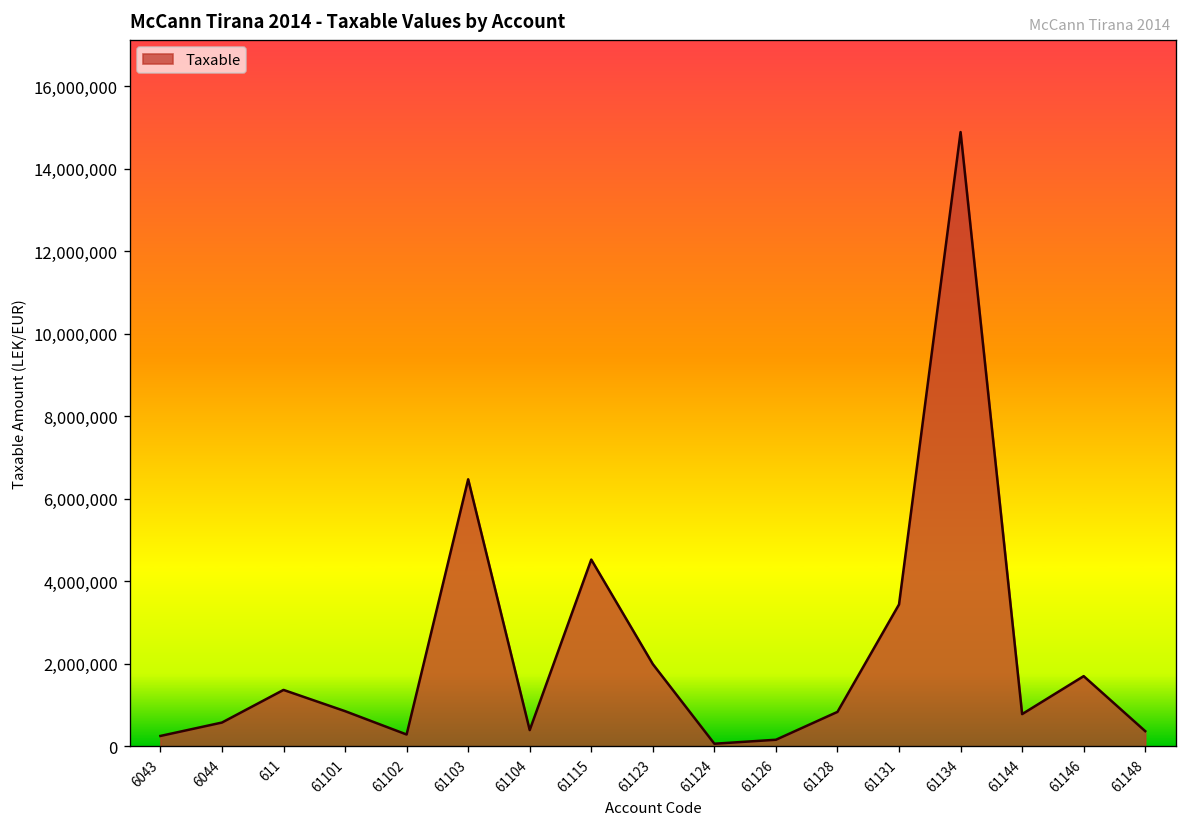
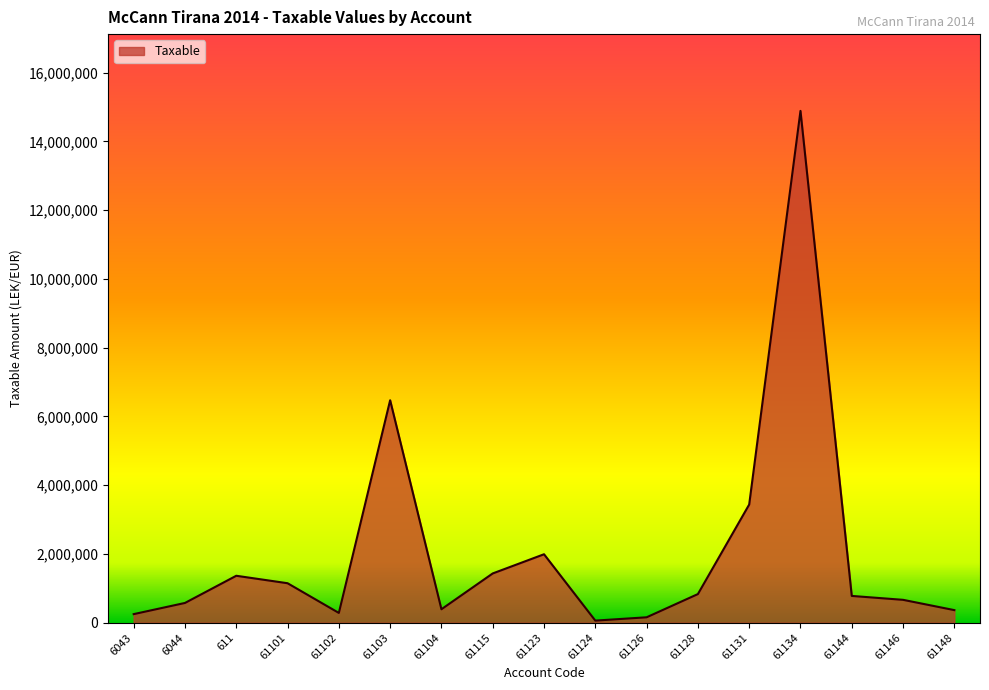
  {
    "6043": "300,000",
    "6044": "600,000",
    "611": "1,400,000",
-   "61101": "900,000",
+   "61101": "1,100,000",
    "61102": "300,000",
    "61103": "6,500,000",
    "61104": "400,000",
-   "61115": "4,500,000",
+   "61115": "1,400,000",
    "61123": "2,000,000",
    "61124": "100,000",
    "61126": "200,000",
    "61128": "800,000",
    "61131": "3,400,000",
    "61134": "14,900,000",
    "61144": "800,000",
-   "61146": "1,700,000",
+   "61146": "700,000",
    "61148": "400,000"
  }
